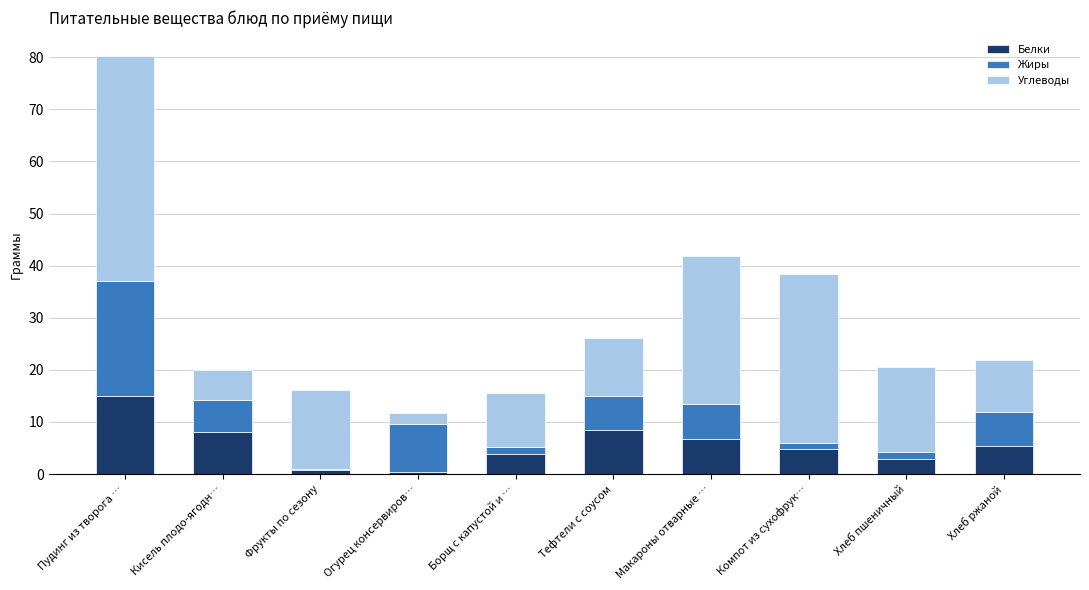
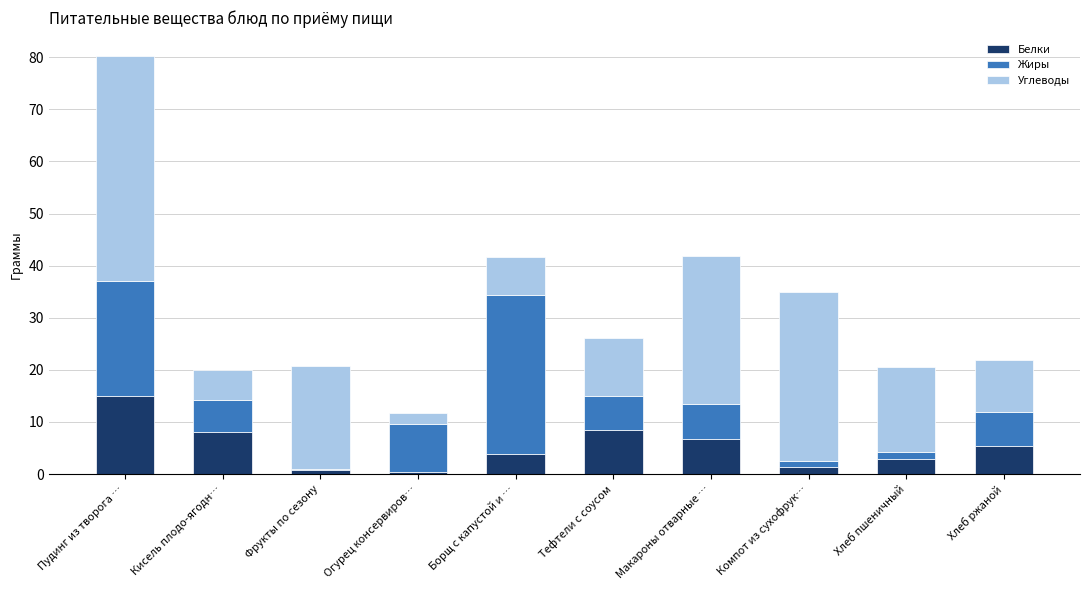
  {
    "Белки": {
      "Пудинг из творога …": 15,
      "Кисель плодо-ягодн…": 8,
      "Фрукты по сезону": 1,
      "Огурец консервиров…": 0,
      "Борщ с капустой и …": 4,
      "Тефтели с соусом": 8,
      "Макароны отварные …": 7,
-     "Компот из сухофрук…": 5,
+     "Компот из сухофрук…": 1,
      "Хлеб пшеничный": 3,
      "Хлеб ржаной": 5
    },
    "Жиры": {
      "Пудинг из творога …": 22,
      "Кисель плодо-ягодн…": 6,
      "Огурец консервиров…": 9,
-     "Борщ с капустой и …": 1,
+     "Борщ с капустой и …": 31,
      "Тефтели с соусом": 7,
      "Макароны отварные …": 7,
      "Компот из сухофрук…": 1,
      "Хлеб пшеничный": 1,
      "Хлеб ржаной": 7
    },
    "Углеводы": {
      "Пудинг из творога …": 43,
      "Кисель плодо-ягодн…": 6,
-     "Фрукты по сезону": 15,
+     "Фрукты по сезону": 20,
      "Огурец консервиров…": 2,
-     "Борщ с капустой и …": 10,
+     "Борщ с капустой и …": 7,
      "Тефтели с соусом": 11,
      "Макароны отварные …": 28,
      "Компот из сухофрук…": 32,
      "Хлеб пшеничный": 16,
      "Хлеб ржаной": 10
    }
  }
